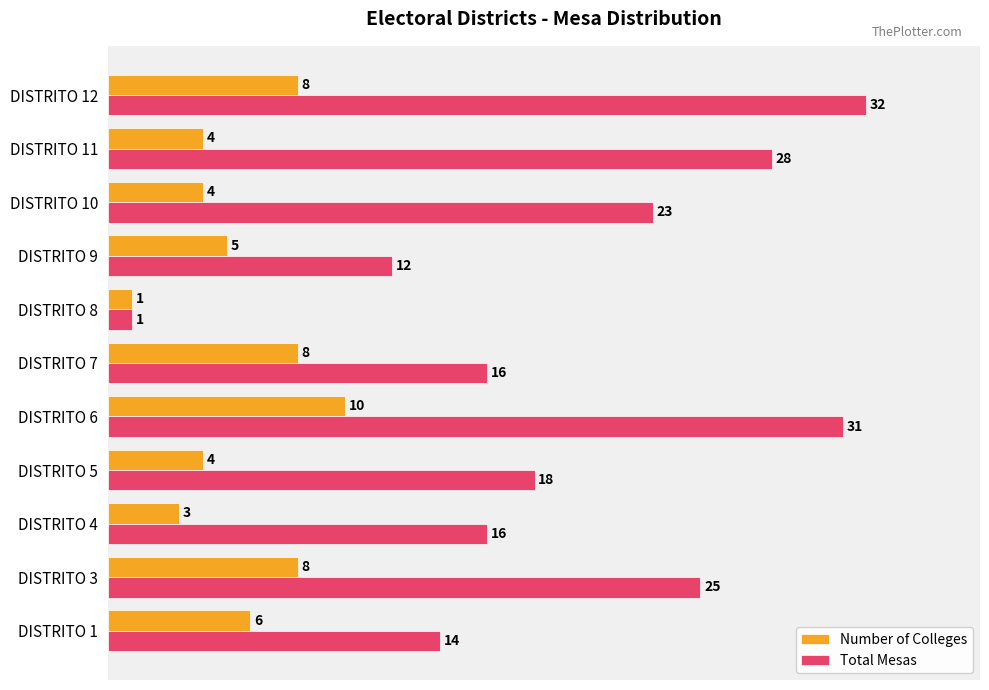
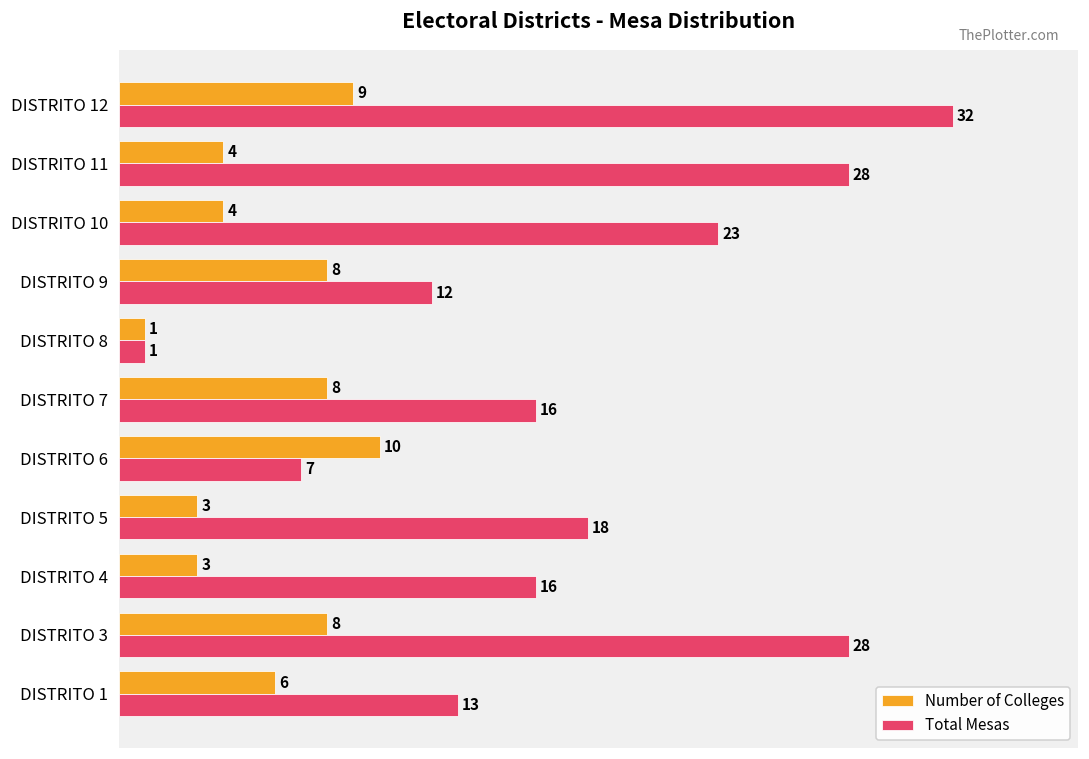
  {
    "Number of Colleges": {
-     "DISTRITO 12": 8,
-     "DISTRITO 9": 5,
-     "DISTRITO 5": 4
+     "DISTRITO 12": 9,
+     "DISTRITO 9": 8,
+     "DISTRITO 5": 3
    },
    "Total Mesas": {
-     "DISTRITO 6": 31,
-     "DISTRITO 3": 25,
-     "DISTRITO 1": 14
+     "DISTRITO 6": 7,
+     "DISTRITO 3": 28,
+     "DISTRITO 1": 13
    }
  }
